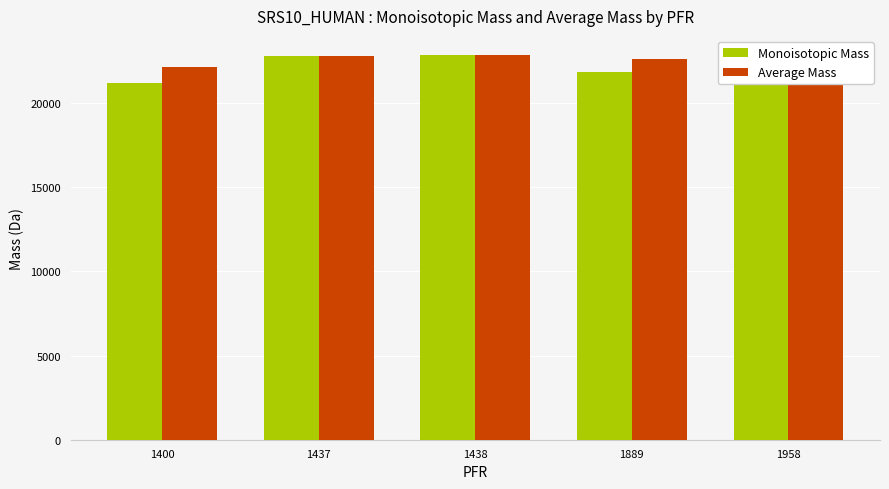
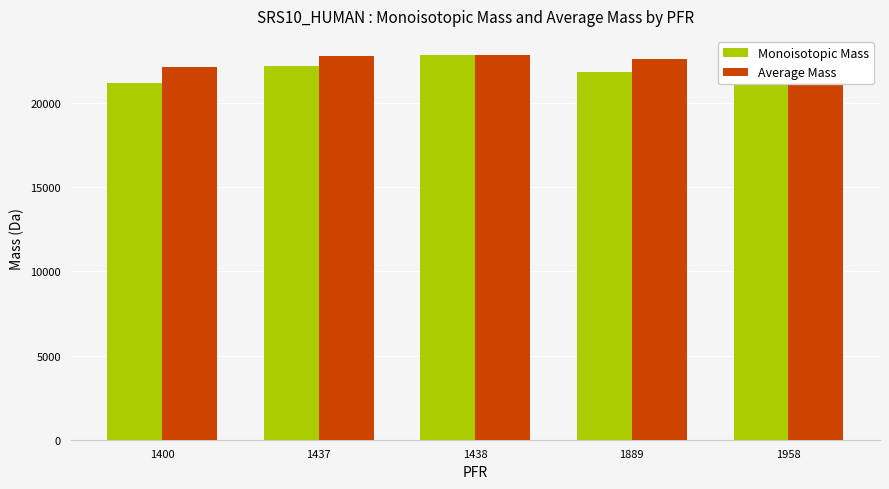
  {
    "Monoisotopic Mass": {
      "1400": 21200,
-     "1437": 22800,
+     "1437": 22200,
      "1438": 22800,
      "1889": 21900
    },
    "Average Mass": {
      "1400": 22100,
      "1437": 22800,
      "1438": 22900,
      "1889": 22600
    }
  }
